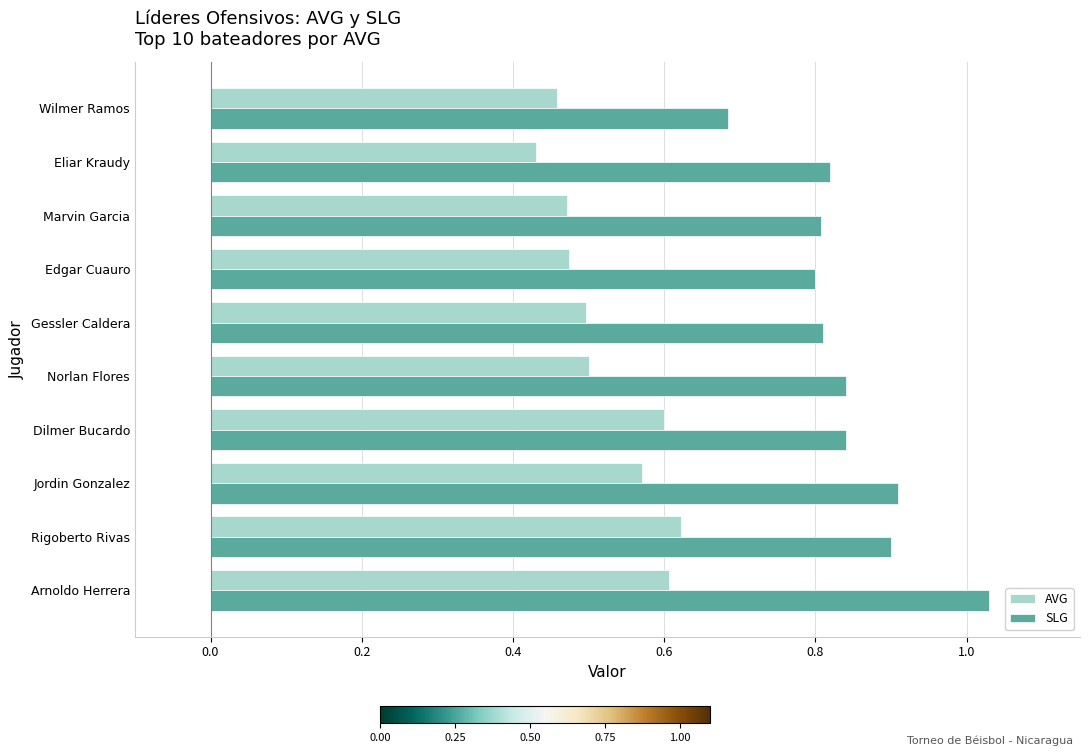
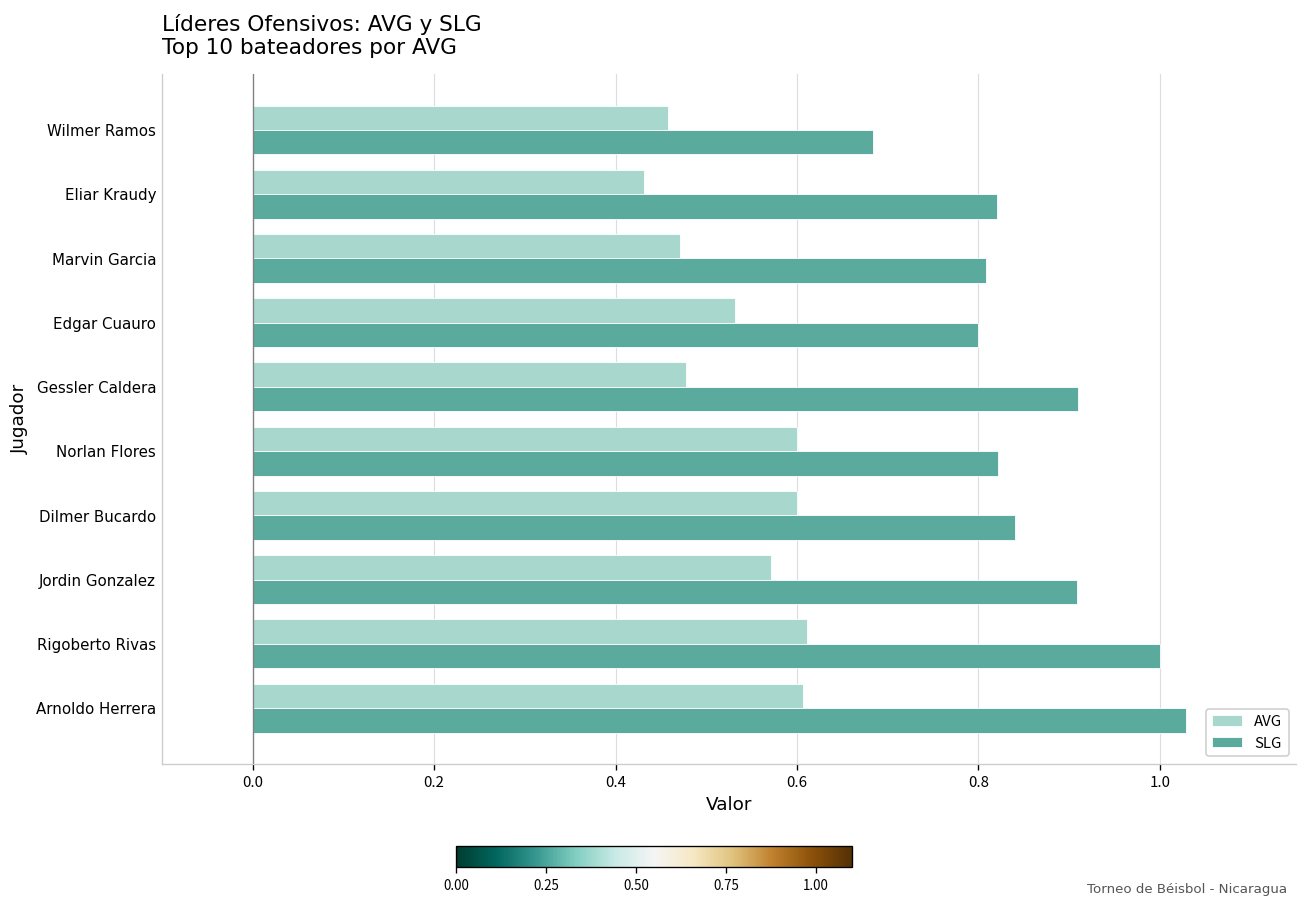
  {
    "AVG": {
      "Wilmer Ramos": 0.46,
      "Eliar Kraudy": 0.43,
      "Marvin Garcia": 0.47,
-     "Edgar Cuauro": 0.47,
-     "Gessler Caldera": 0.50,
-     "Norlan Flores": 0.5,
+     "Edgar Cuauro": 0.53,
+     "Gessler Caldera": 0.48,
+     "Norlan Flores": 0.6,
      "Dilmer Bucardo": 0.60,
      "Jordin Gonzalez": 0.57,
-     "Rigoberto Rivas": 0.62,
+     "Rigoberto Rivas": 0.61,
      "Arnoldo Herrera": 0.61
    },
    "SLG": {
      "Wilmer Ramos": 0.68,
      "Eliar Kraudy": 0.82,
      "Marvin Garcia": 0.81,
      "Edgar Cuauro": 0.80,
-     "Gessler Caldera": 0.81,
-     "Norlan Flores": 0.84,
+     "Gessler Caldera": 0.91,
+     "Norlan Flores": 0.82,
      "Dilmer Bucardo": 0.84,
      "Jordin Gonzalez": 0.91,
-     "Rigoberto Rivas": 0.9,
+     "Rigoberto Rivas": 1.0,
      "Arnoldo Herrera": 1.03
    }
  }
